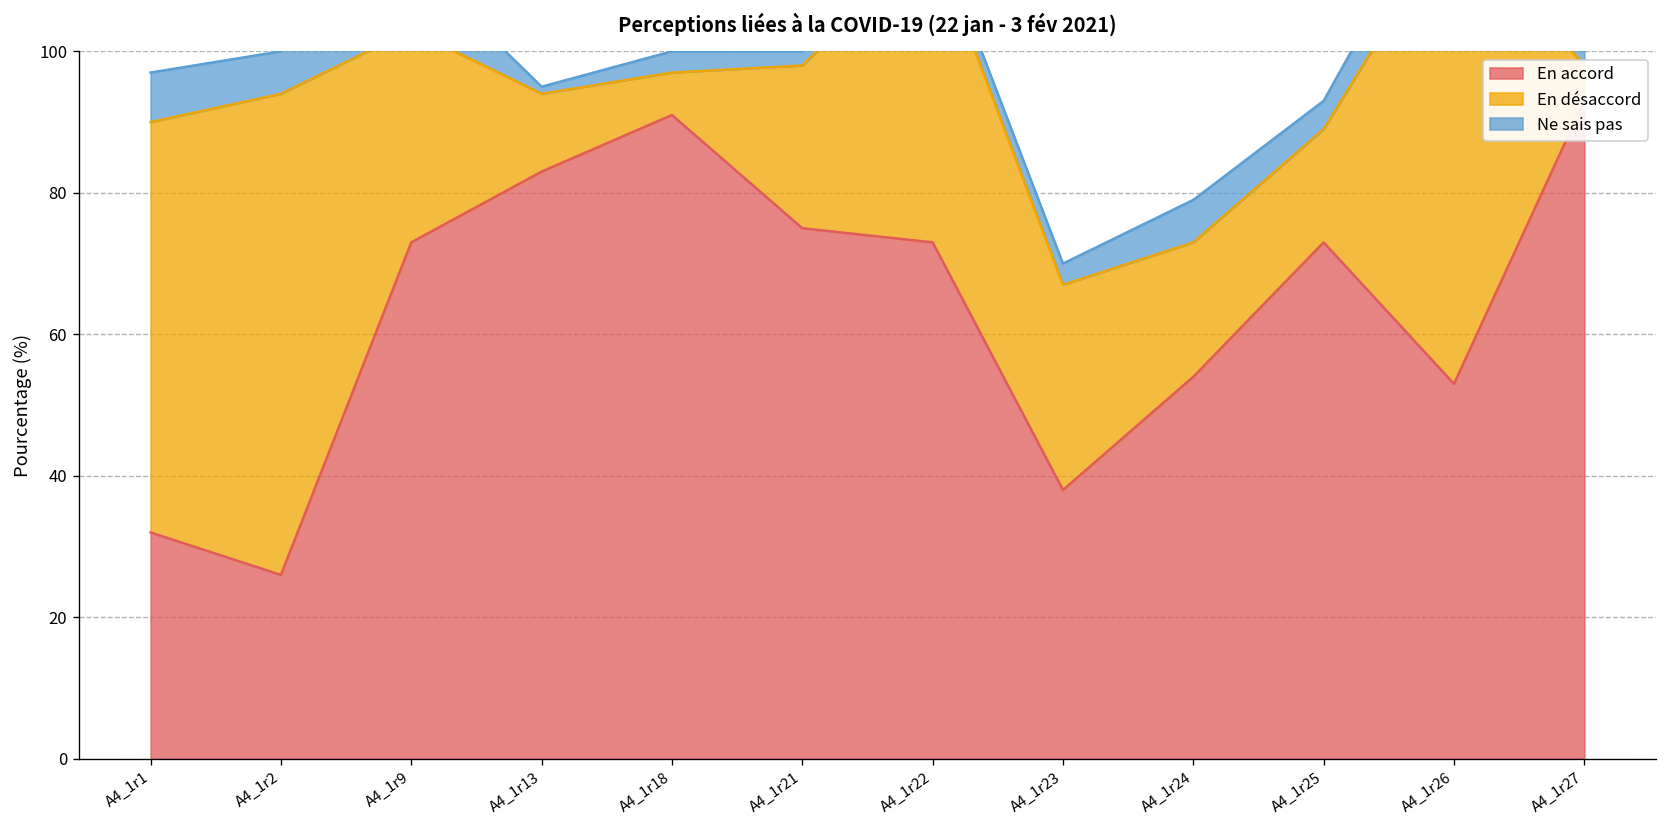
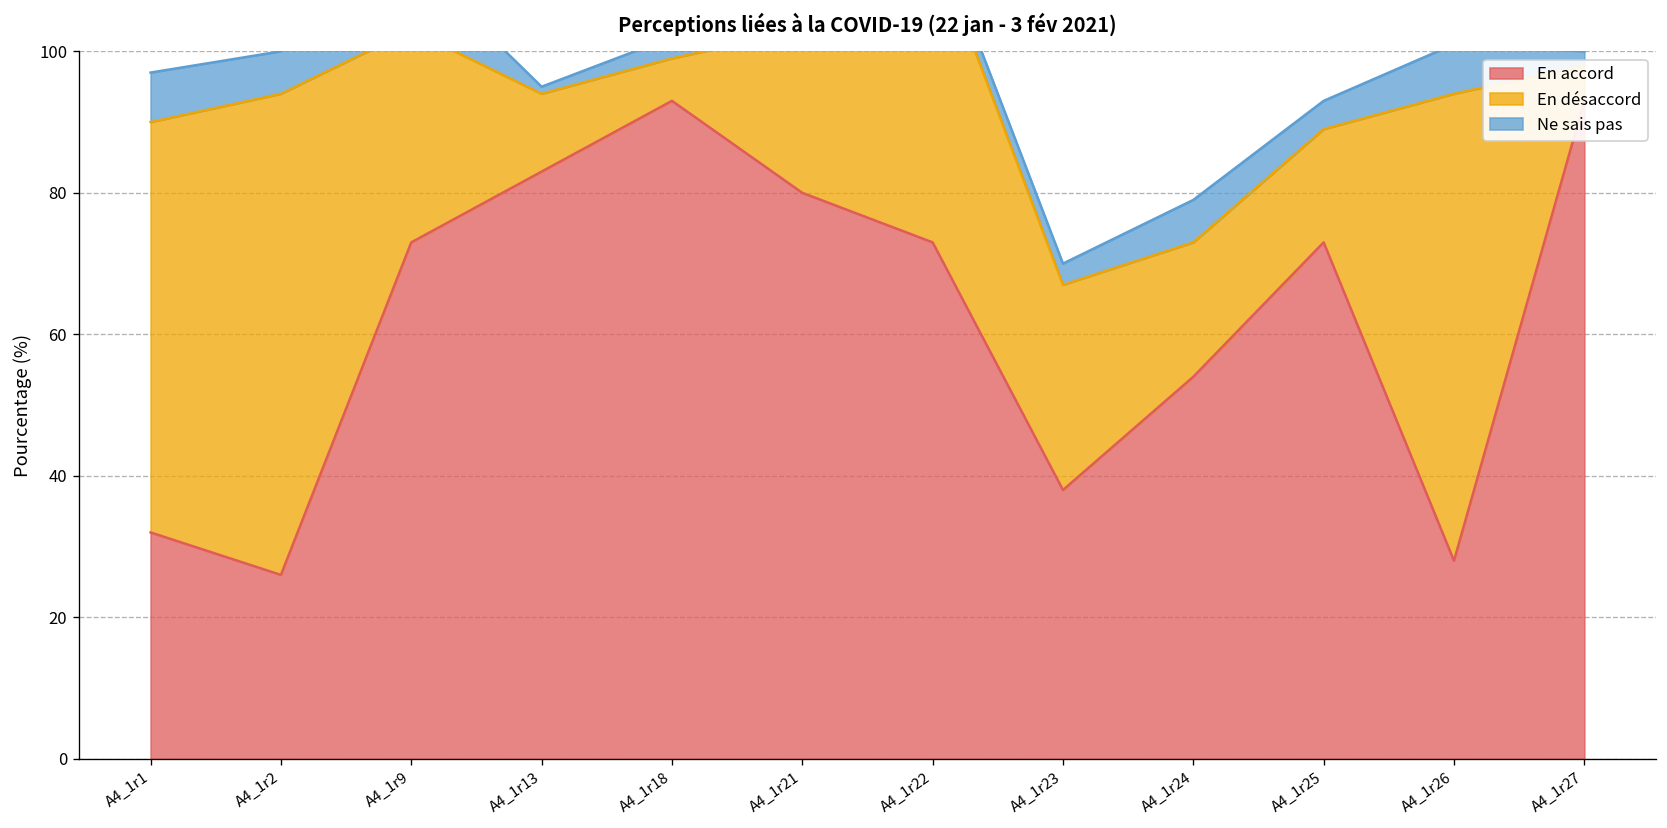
  {
    "En accord": {
      "A4_1r1": 32,
      "A4_1r2": 26,
      "A4_1r9": 73,
      "A4_1r13": 83,
-     "A4_1r18": 91,
-     "A4_1r21": 75,
+     "A4_1r18": 93,
+     "A4_1r21": 80,
      "A4_1r22": 73,
      "A4_1r23": 38,
      "A4_1r24": 54,
      "A4_1r25": 73,
-     "A4_1r26": 53
+     "A4_1r26": 28
    },
    "En désaccord": {
      "A4_1r1": 58,
      "A4_1r2": 68,
      "A4_1r13": 11,
      "A4_1r18": 6,
      "A4_1r23": 29,
      "A4_1r24": 19,
      "A4_1r25": 16
    },
    "Ne sais pas": {
      "A4_1r1": 7,
      "A4_1r2": 6,
      "A4_1r13": 1,
      "A4_1r23": 3,
      "A4_1r24": 6,
      "A4_1r25": 4,
      "A4_1r27": 2
    }
  }
